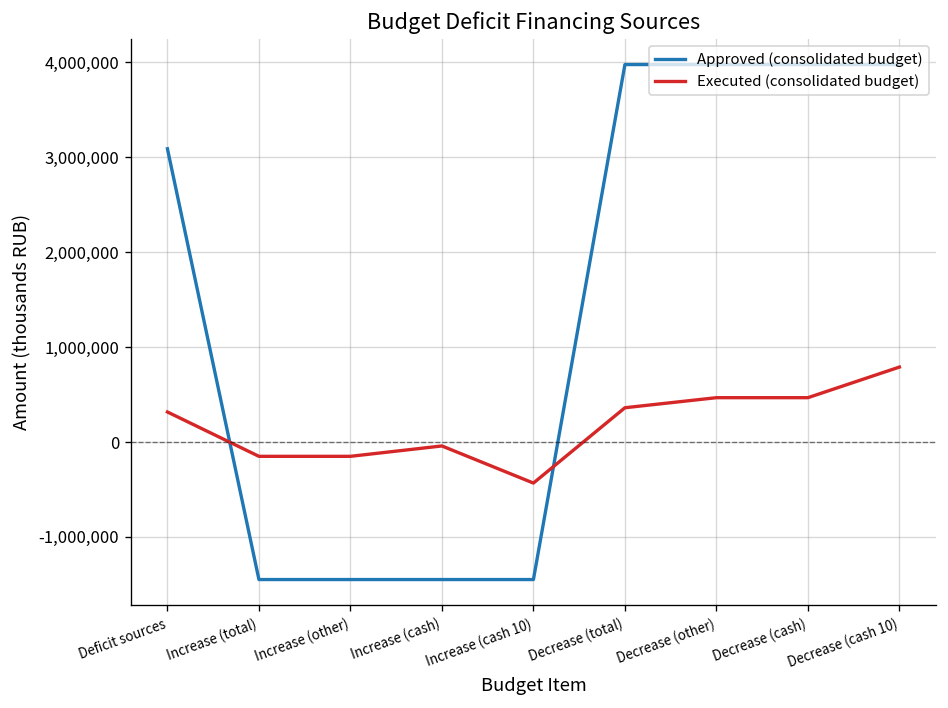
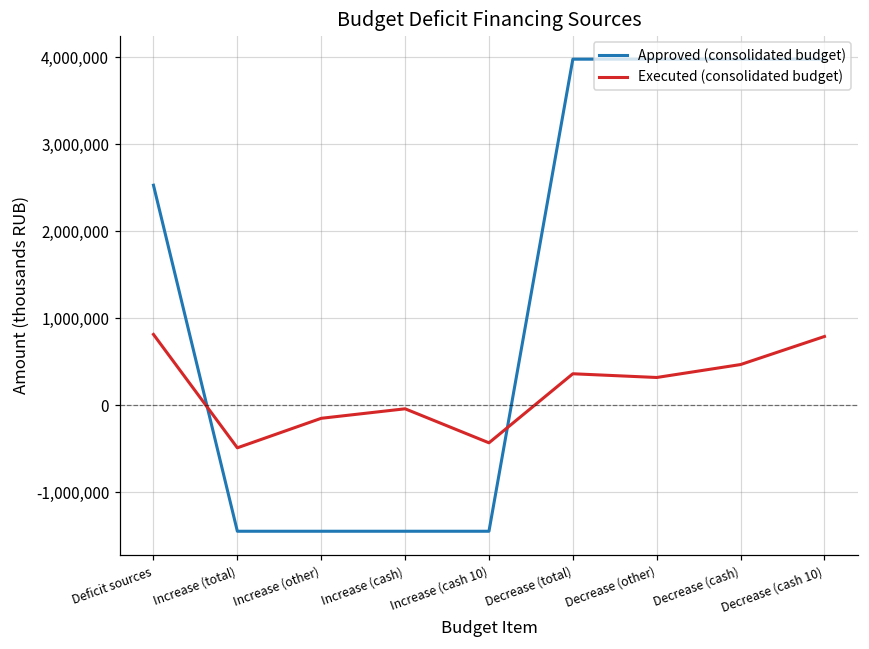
  {
    "Approved (consolidated budget)": {
-     "Deficit sources": "3,100,000",
+     "Deficit sources": "2,500,000",
      "Increase (total)": "-1,400,000",
      "Increase (other)": "-1,400,000",
      "Increase (cash)": "-1,400,000",
      "Increase (cash 10)": "-1,400,000",
      "Decrease (total)": "4,000,000"
    },
    "Executed (consolidated budget)": {
-     "Deficit sources": "300,000",
-     "Increase (total)": "-200,000",
+     "Deficit sources": "800,000",
+     "Increase (total)": "-500,000",
      "Increase (other)": "-200,000",
      "Increase (cash)": "0",
      "Increase (cash 10)": "-400,000",
      "Decrease (total)": "400,000",
-     "Decrease (other)": "500,000",
+     "Decrease (other)": "300,000",
      "Decrease (cash)": "500,000",
      "Decrease (cash 10)": "800,000"
    }
  }
